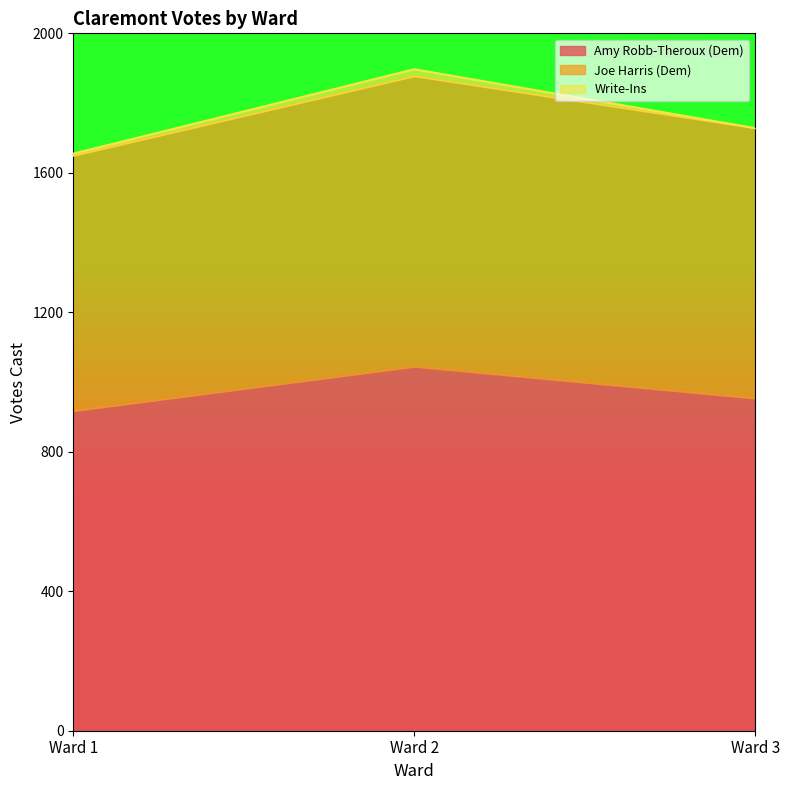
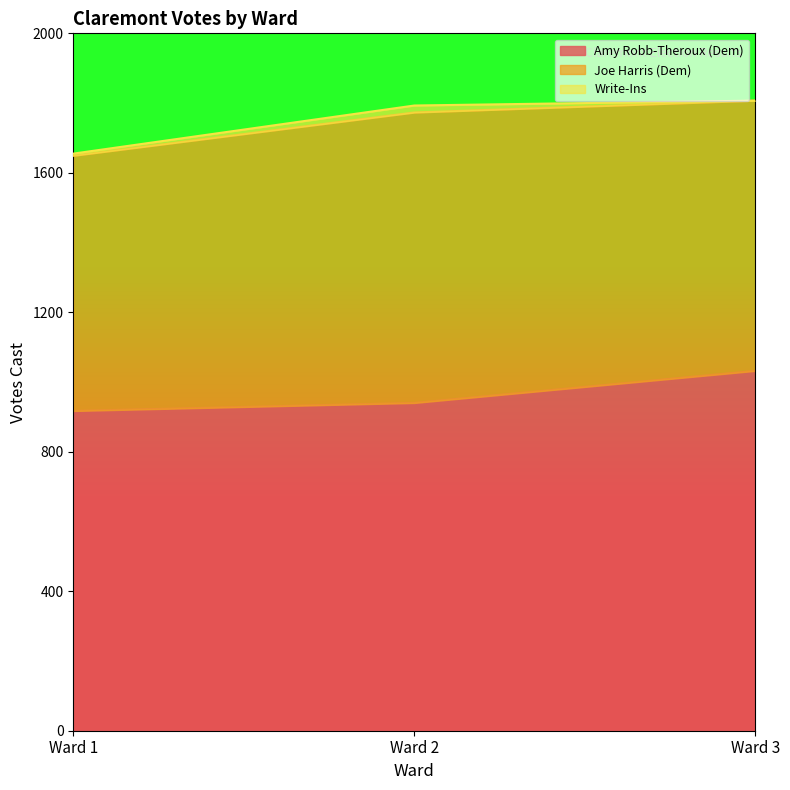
  {
    "Amy Robb-Theroux (Dem)": {
      "Ward 1": 920,
-     "Ward 2": 1040,
-     "Ward 3": 950
+     "Ward 2": 940,
+     "Ward 3": 1030
    },
    "Joe Harris (Dem)": {
      "Ward 2": 830
    },
    "Write-Ins": {
      "Ward 2": 20
    }
  }
